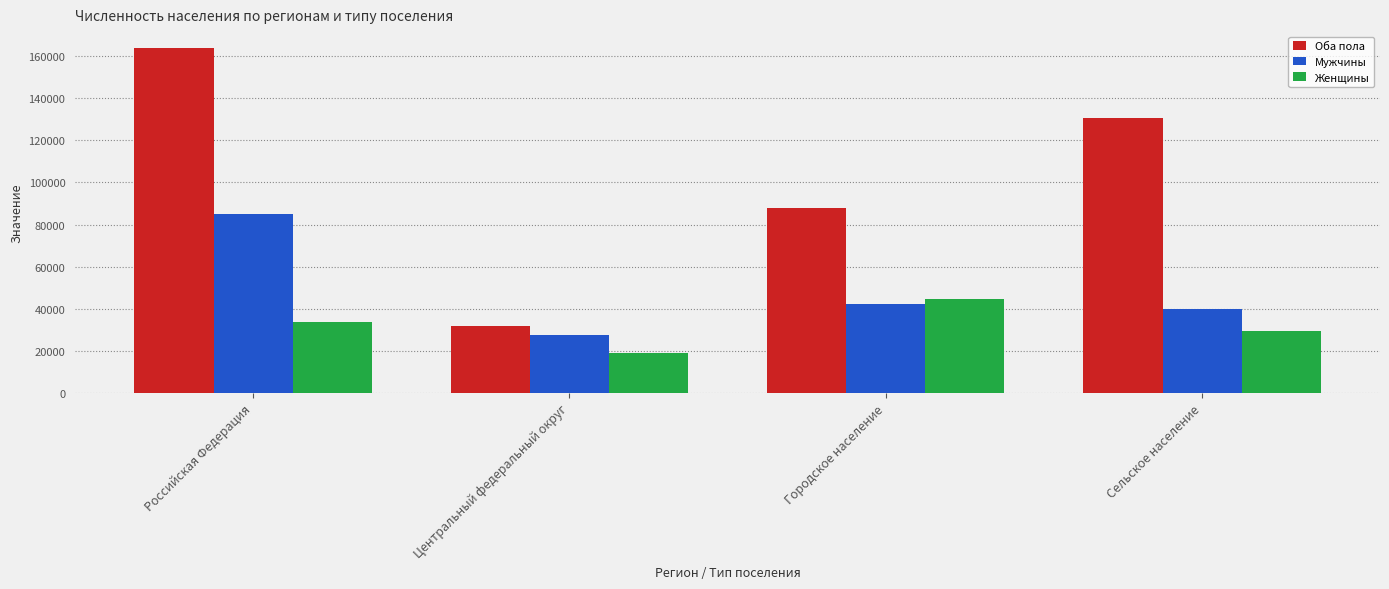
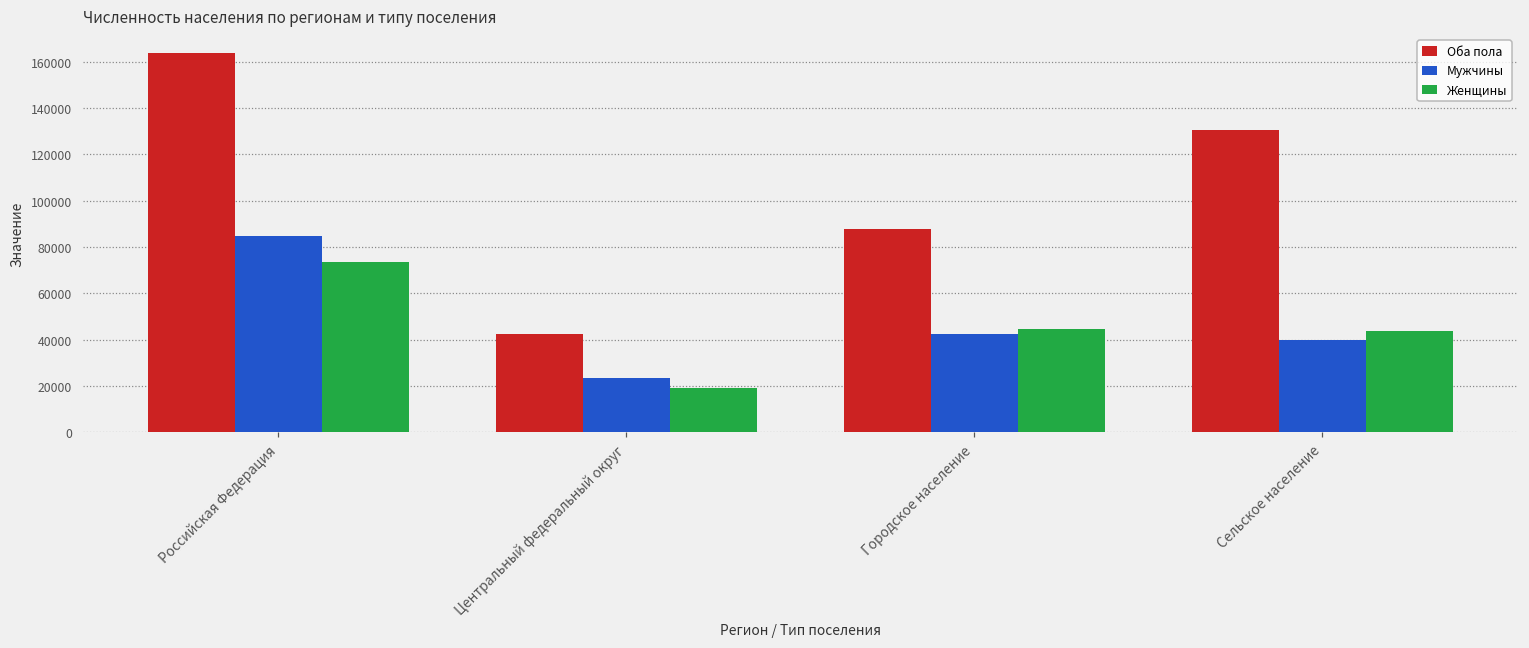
  {
    "Оба пола": {
      "Российская Федерация": 164000,
-     "Центральный федеральный округ": 32000,
+     "Центральный федеральный округ": 43000,
      "Городское население": 88000,
      "Сельское население": 130000
    },
    "Мужчины": {
      "Российская Федерация": 85000,
-     "Центральный федеральный округ": 28000,
+     "Центральный федеральный округ": 23000,
      "Городское население": 42000,
      "Сельское население": 40000
    },
    "Женщины": {
-     "Российская Федерация": 34000,
+     "Российская Федерация": 74000,
      "Центральный федеральный округ": 19000,
      "Городское население": 44000,
-     "Сельское население": 29000
+     "Сельское население": 44000
    }
  }
